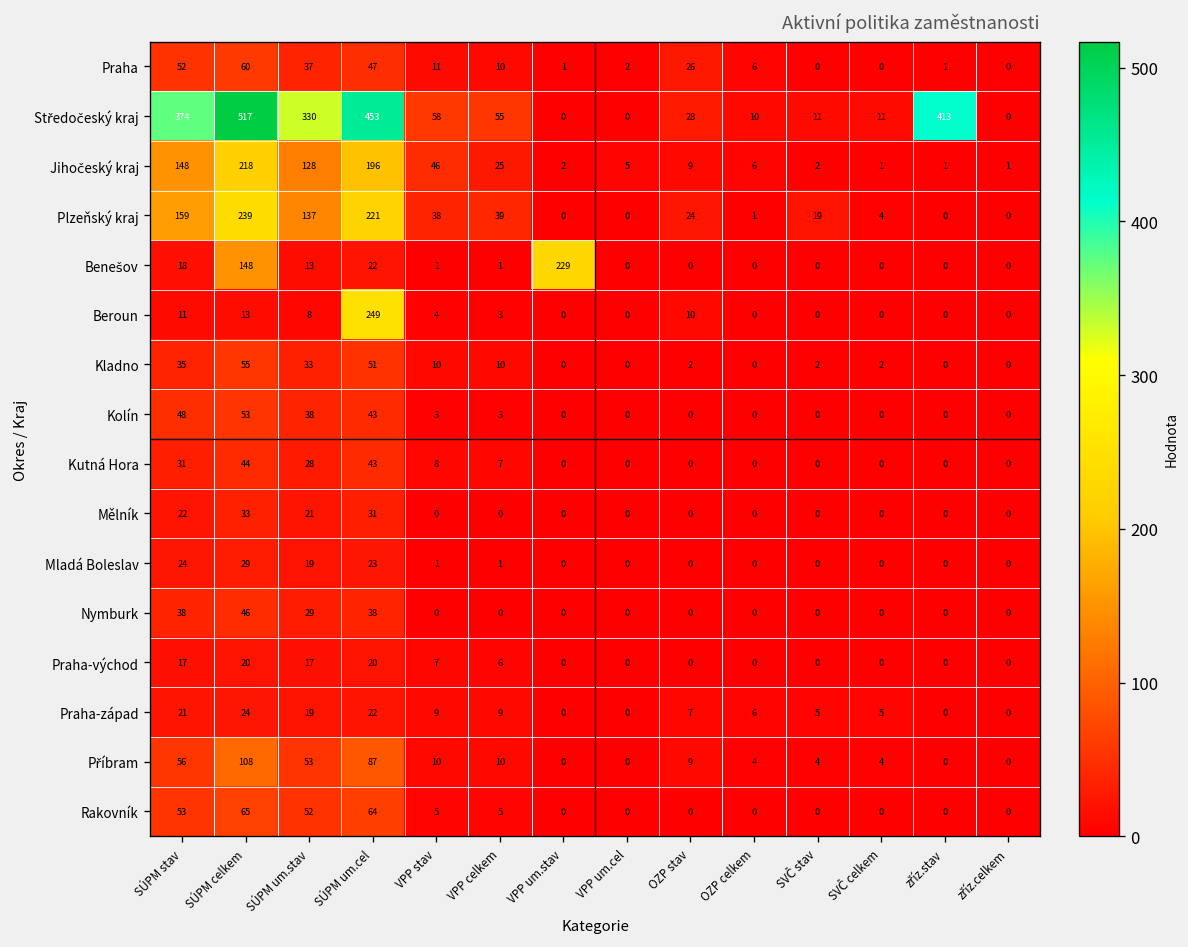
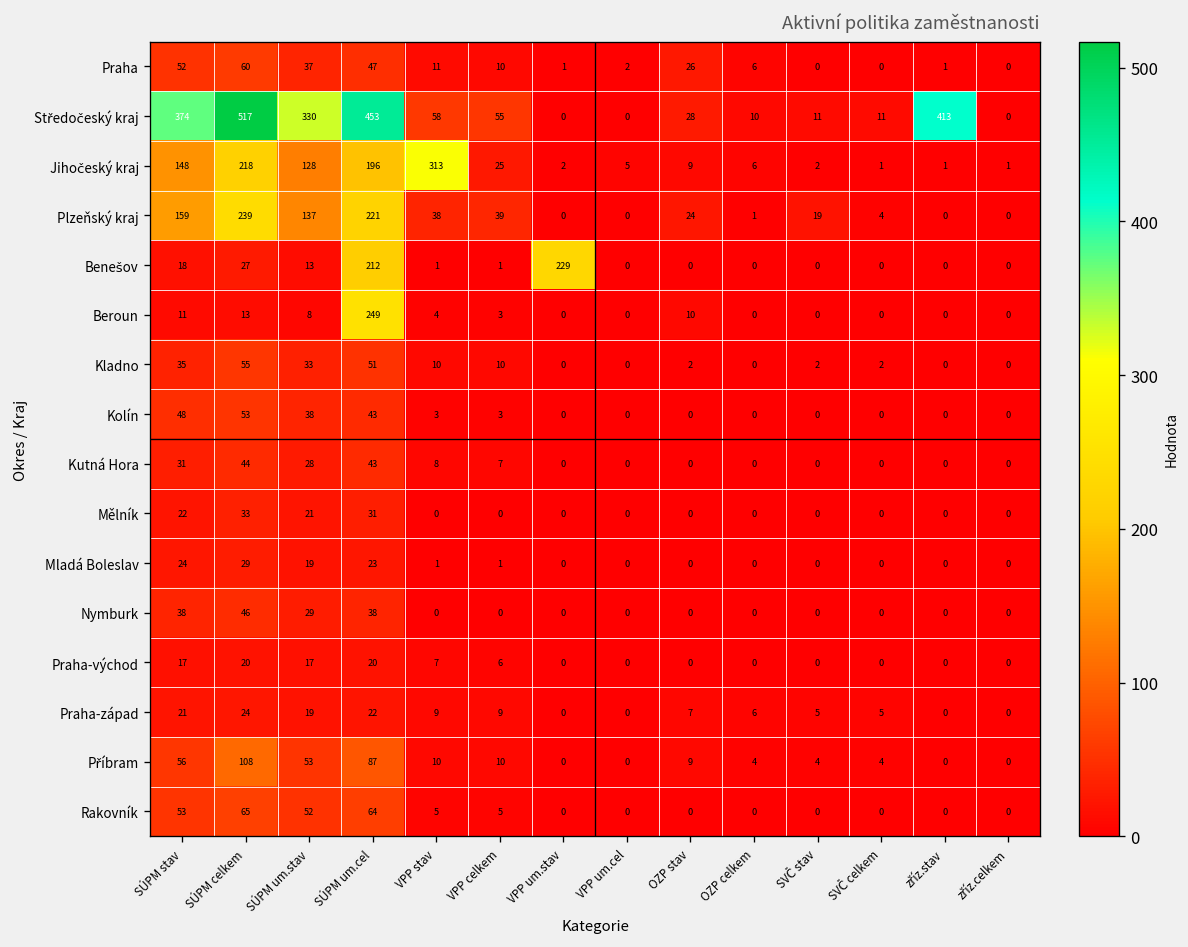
  {
    "Jihočeský kraj": {
      "SÚPM stav": 148,
      "SÚPM celkem": 218,
      "SÚPM um.stav": 128,
      "SÚPM um.cel": 196,
-     "VPP stav": 46,
+     "VPP stav": 313,
      "VPP celkem": 25,
      "VPP um.stav": 2,
      "VPP um.cel": 5,
      "OZP stav": 9,
      "OZP celkem": 6,
      "SVČ stav": 2,
      "SVČ celkem": 1,
      "zříz.stav": 1,
      "zříz.celkem": 1
    },
    "Benešov": {
      "SÚPM stav": 18,
-     "SÚPM celkem": 148,
+     "SÚPM celkem": 27,
      "SÚPM um.stav": 13,
-     "SÚPM um.cel": 22,
+     "SÚPM um.cel": 212,
      "VPP stav": 1,
      "VPP celkem": 1,
      "VPP um.stav": 229,
      "VPP um.cel": 0,
      "OZP stav": 0,
      "OZP celkem": 0,
      "SVČ stav": 0,
      "SVČ celkem": 0,
      "zříz.stav": 0,
      "zříz.celkem": 0
    }
  }
